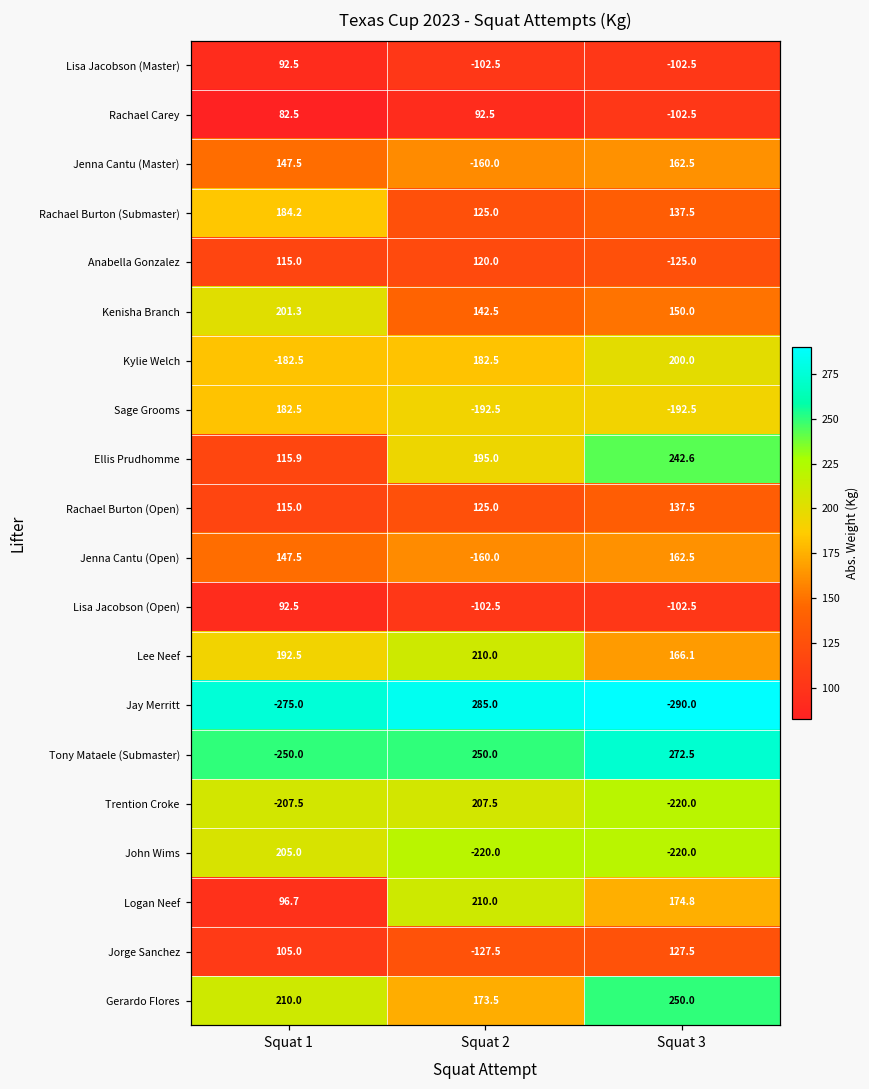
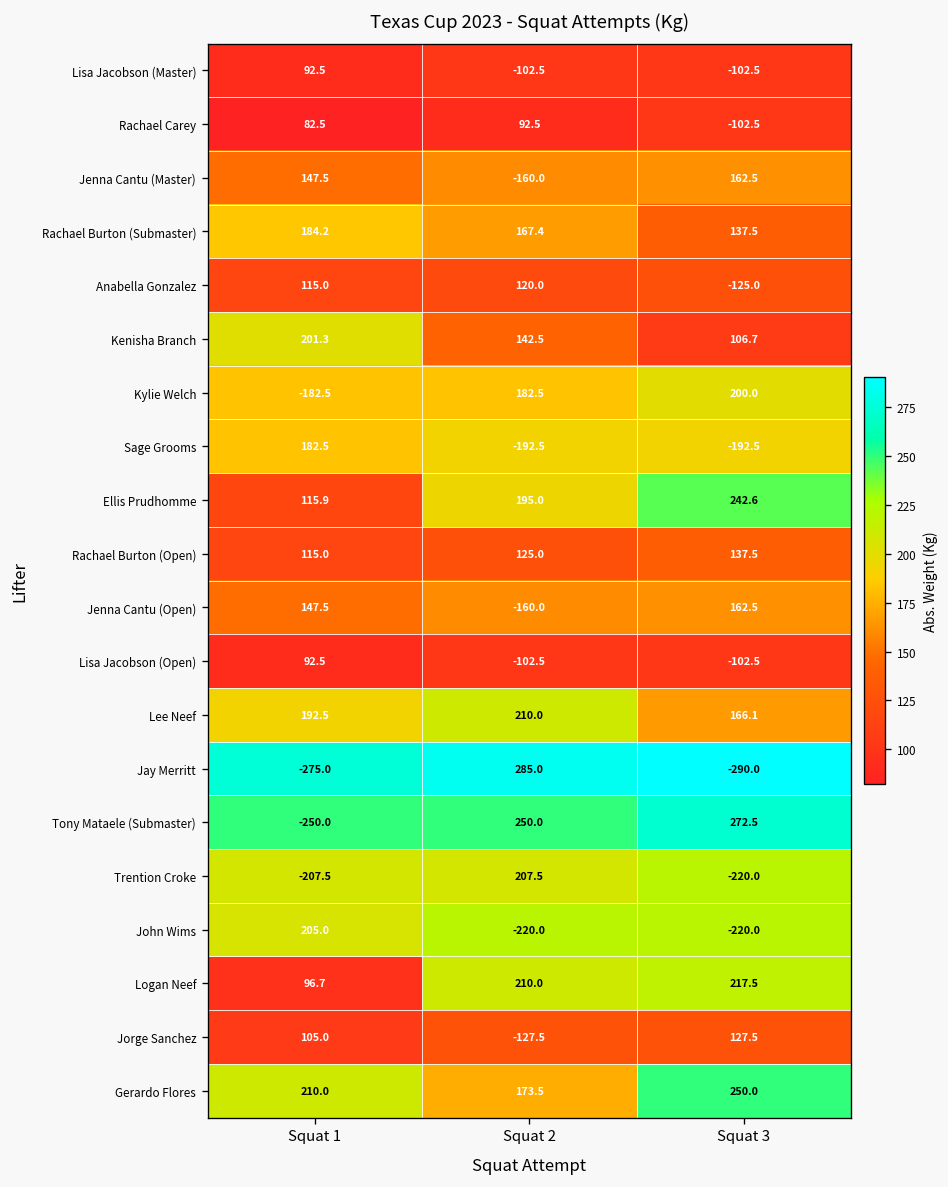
  {
    "Lisa Jacobson (Master)": {
      "Squat 1": 92.5,
      "Squat 2": -102.5,
      "Squat 3": -102.5
    },
    "Rachael Carey": {
      "Squat 1": 82.5,
      "Squat 2": 92.5,
      "Squat 3": -102.5
    },
    "Jenna Cantu (Master)": {
      "Squat 1": 147.5,
      "Squat 2": -160.0,
      "Squat 3": 162.5
    },
    "Rachael Burton (Submaster)": {
      "Squat 1": 184.2,
-     "Squat 2": 125.0,
+     "Squat 2": 167.4,
      "Squat 3": 137.5
    },
    "Anabella Gonzalez": {
      "Squat 1": 115.0,
      "Squat 2": 120.0,
      "Squat 3": -125.0
    },
    "Kenisha Branch": {
      "Squat 1": 201.3,
      "Squat 2": 142.5,
-     "Squat 3": 150.0
+     "Squat 3": 106.7
    },
    "Kylie Welch": {
      "Squat 1": -182.5,
      "Squat 2": 182.5,
      "Squat 3": 200.0
    },
    "Sage Grooms": {
      "Squat 1": 182.5,
      "Squat 2": -192.5,
      "Squat 3": -192.5
    },
    "Ellis Prudhomme": {
      "Squat 1": 115.9,
      "Squat 2": 195.0,
      "Squat 3": 242.6
    },
    "Rachael Burton (Open)": {
      "Squat 1": 115.0,
      "Squat 2": 125.0,
      "Squat 3": 137.5
    },
    "Jenna Cantu (Open)": {
      "Squat 1": 147.5,
      "Squat 2": -160.0,
      "Squat 3": 162.5
    },
    "Lisa Jacobson (Open)": {
      "Squat 1": 92.5,
      "Squat 2": -102.5,
      "Squat 3": -102.5
    },
    "Lee Neef": {
      "Squat 1": 192.5,
      "Squat 2": 210.0,
      "Squat 3": 166.1
    },
    "Jay Merritt": {
      "Squat 1": -275.0,
      "Squat 2": 285.0,
      "Squat 3": -290.0
    },
    "Tony Mataele (Submaster)": {
      "Squat 1": -250.0,
      "Squat 2": 250.0,
      "Squat 3": 272.5
    },
    "Trention Croke": {
      "Squat 1": -207.5,
      "Squat 2": 207.5,
      "Squat 3": -220.0
    },
    "John Wims": {
      "Squat 1": 205.0,
      "Squat 2": -220.0,
      "Squat 3": -220.0
    },
    "Logan Neef": {
      "Squat 1": 96.7,
      "Squat 2": 210.0,
-     "Squat 3": 174.8
+     "Squat 3": 217.5
    },
    "Jorge Sanchez": {
      "Squat 1": 105.0,
      "Squat 2": -127.5,
      "Squat 3": 127.5
    },
    "Gerardo Flores": {
      "Squat 1": 210.0,
      "Squat 2": 173.5,
      "Squat 3": 250.0
    }
  }
